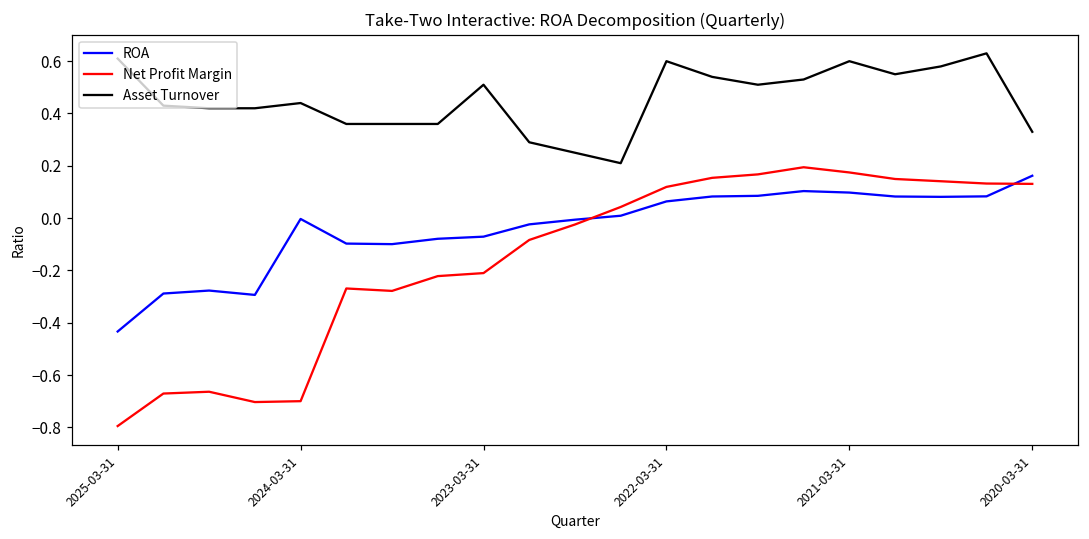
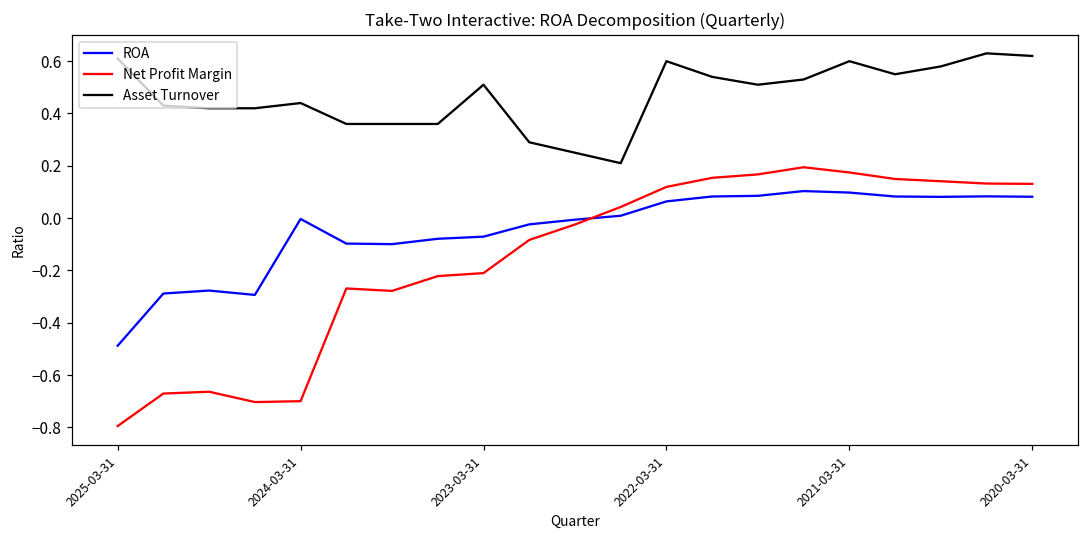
  {
    "ROA": {
-     "2025-03-31": -0.43,
+     "2025-03-31": -0.49,
      "2024-03-31": 0.00,
      "2023-03-31": -0.07,
      "2022-03-31": 0.06,
      "2021-03-31": 0.10,
-     "2020-03-31": 0.16
+     "2020-03-31": 0.08
    },
    "Net Profit Margin": {
      "2025-03-31": -0.80,
      "2024-03-31": -0.70,
      "2023-03-31": -0.21,
      "2022-03-31": 0.12,
      "2021-03-31": 0.17,
      "2020-03-31": 0.13
    },
    "Asset Turnover": {
      "2024-03-31": 0.44,
      "2023-03-31": 0.51,
      "2022-03-31": 0.60,
      "2021-03-31": 0.60,
-     "2020-03-31": 0.33
+     "2020-03-31": 0.62
    }
  }
